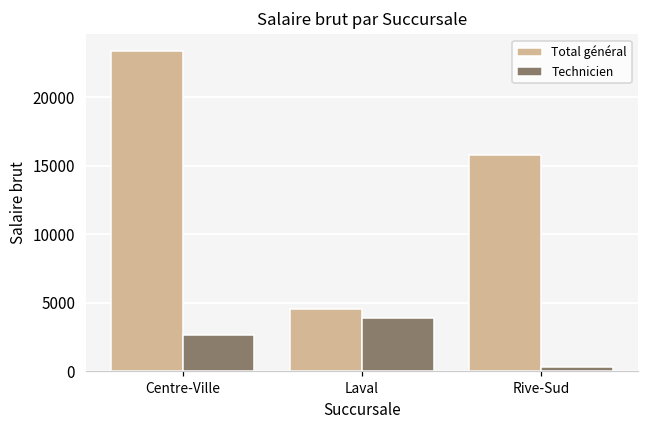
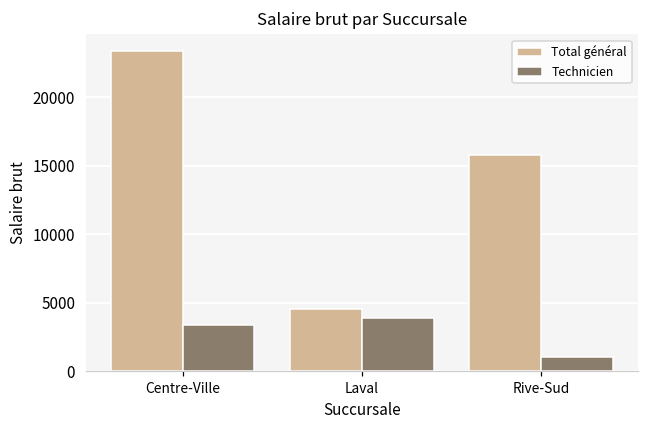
  {
    "Total général": {
      "Centre-Ville": 23400,
      "Laval": 4600,
      "Rive-Sud": 15800
    },
    "Technicien": {
-     "Centre-Ville": 2700,
+     "Centre-Ville": 3400,
      "Laval": 3900,
-     "Rive-Sud": 300
+     "Rive-Sud": 1000
    }
  }
